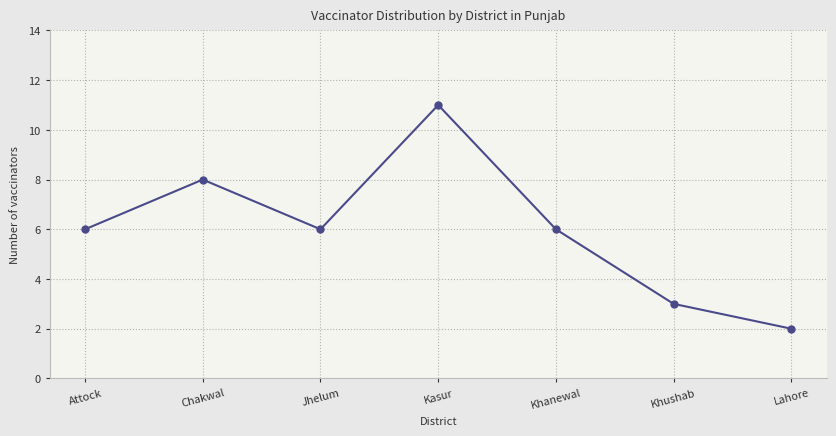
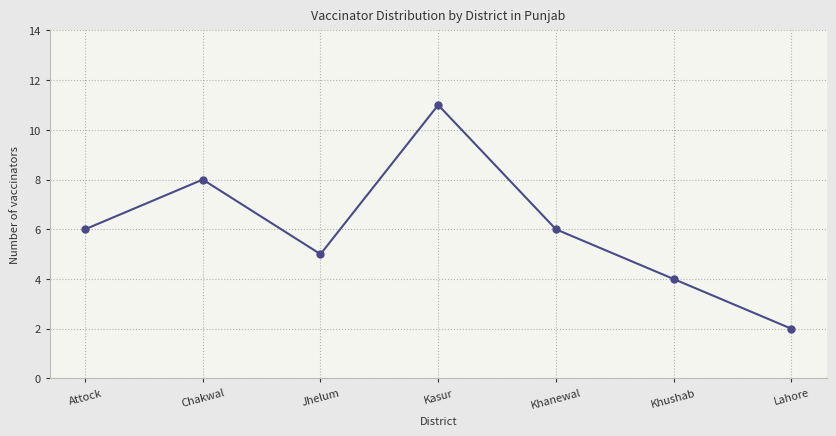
  {
    "Attock": 6,
    "Chakwal": 8,
-   "Jhelum": 6,
+   "Jhelum": 5,
    "Kasur": 11,
    "Khanewal": 6,
-   "Khushab": 3,
+   "Khushab": 4,
    "Lahore": 2
  }
